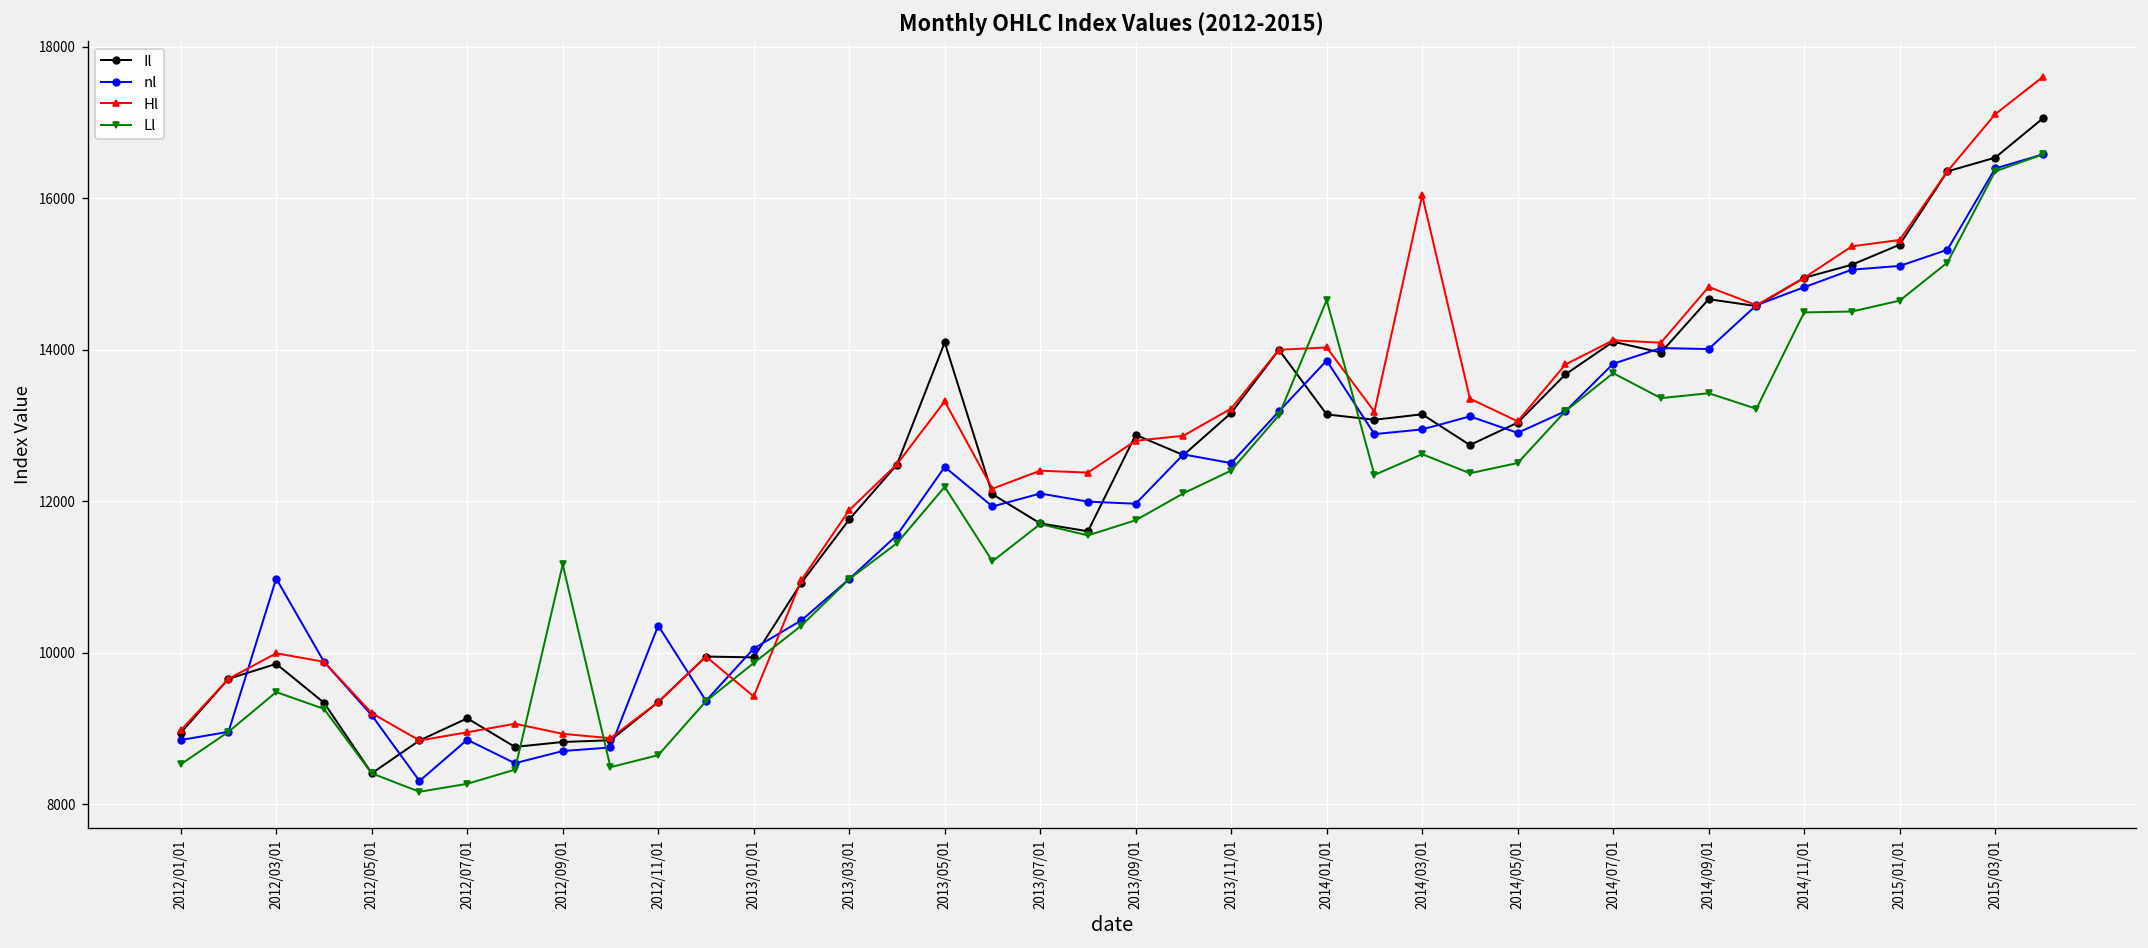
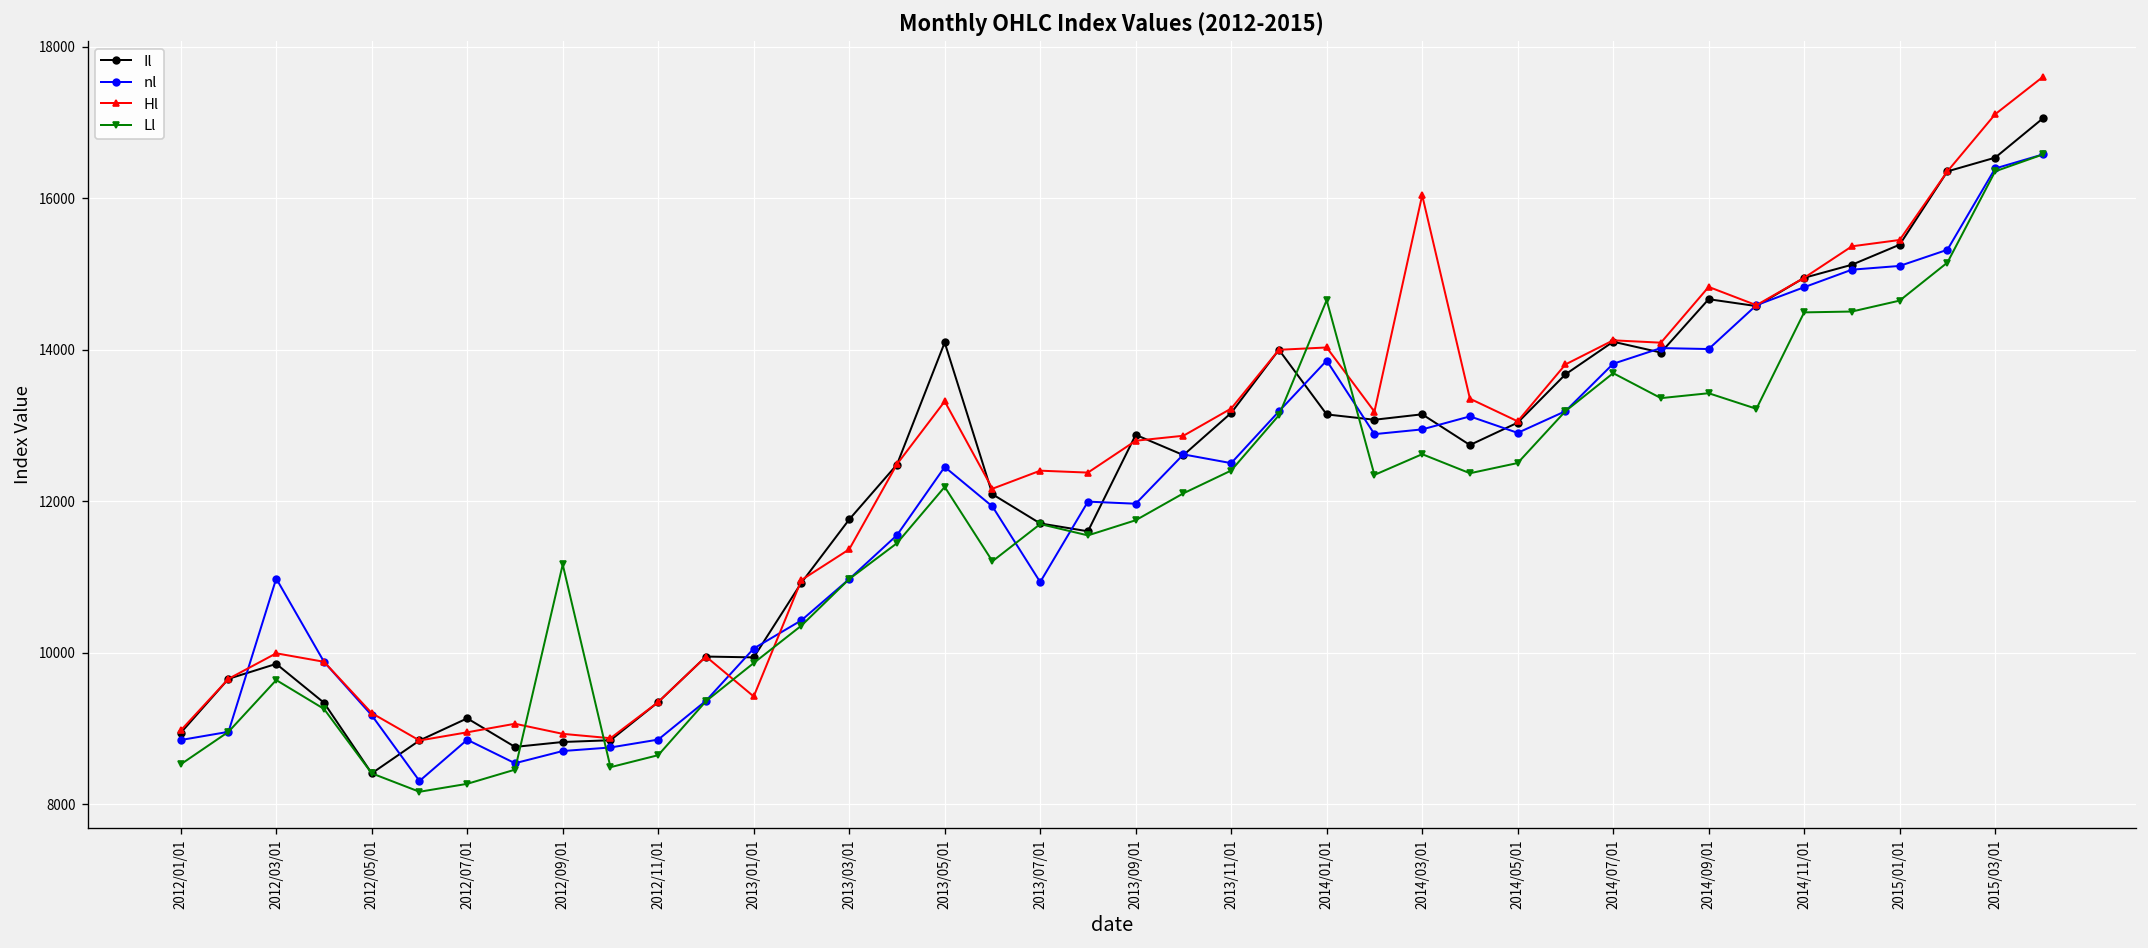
  {
    "Il": {
      "2012/03/01": 9900,
      "2012/07/01": 9100,
      "2012/09/01": 8800,
      "2013/01/01": 9900,
      "2013/03/01": 11800,
      "2013/05/01": 14100,
      "2013/09/01": 12900,
      "2013/11/01": 13200,
      "2014/01/01": 13100,
      "2014/03/01": 13100,
      "2014/09/01": 14700,
      "2015/01/01": 15400,
      "2015/03/01": 16500
    },
    "nl": {
      "2012/01/01": 8800,
      "2012/03/01": 11000,
      "2012/07/01": 8900,
      "2012/09/01": 8700,
-     "2012/11/01": 10400,
+     "2012/11/01": 8900,
      "2013/01/01": 10100,
      "2013/05/01": 12500,
-     "2013/07/01": 12100,
+     "2013/07/01": 10900,
      "2013/09/01": 12000,
      "2013/11/01": 12500,
      "2014/01/01": 13900,
      "2014/03/01": 12900,
      "2014/05/01": 12900,
      "2014/07/01": 13800,
      "2014/09/01": 14000,
      "2014/11/01": 14800,
      "2015/01/01": 15100
    },
    "Hl": {
      "2012/03/01": 10000,
      "2012/07/01": 9000,
      "2012/09/01": 8900,
      "2013/01/01": 9400,
-     "2013/03/01": 11900,
+     "2013/03/01": 11400,
      "2013/05/01": 13300,
      "2013/07/01": 12400,
      "2013/09/01": 12800,
      "2013/11/01": 13200,
      "2014/01/01": 14000,
      "2014/03/01": 16000,
      "2014/09/01": 14800,
      "2015/01/01": 15400,
      "2015/03/01": 17100
    },
    "Ll": {
      "2012/01/01": 8500,
-     "2012/03/01": 9500,
+     "2012/03/01": 9600,
      "2012/07/01": 8300,
      "2012/09/01": 11200,
      "2012/11/01": 8600,
      "2013/01/01": 9900,
      "2013/05/01": 12200,
      "2013/09/01": 11800,
      "2013/11/01": 12400,
      "2014/01/01": 14700,
      "2014/03/01": 12600,
      "2014/05/01": 12500,
      "2014/07/01": 13700,
      "2014/09/01": 13400,
      "2014/11/01": 14500,
      "2015/01/01": 14600
    }
  }
